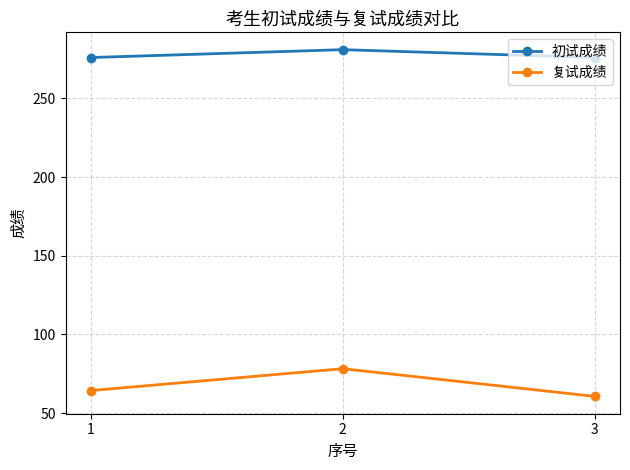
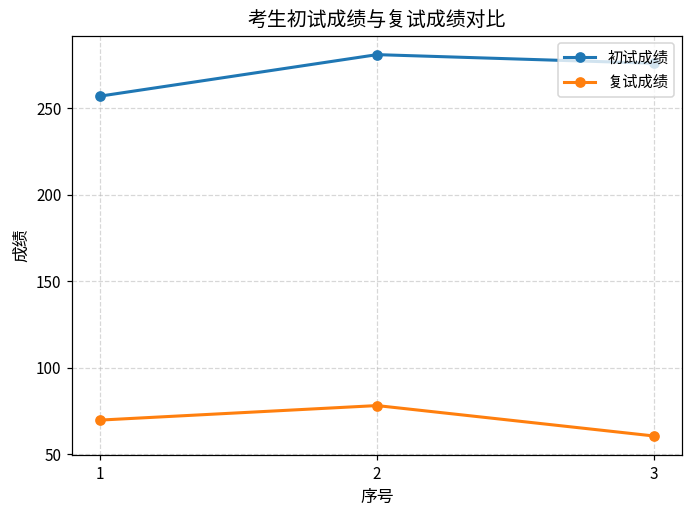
  {
    "初试成绩": {
-     "1": 276,
+     "1": 257,
      "2": 281
    },
    "复试成绩": {
-     "1": 64,
+     "1": 70,
      "2": 78,
      "3": 61
    }
  }
